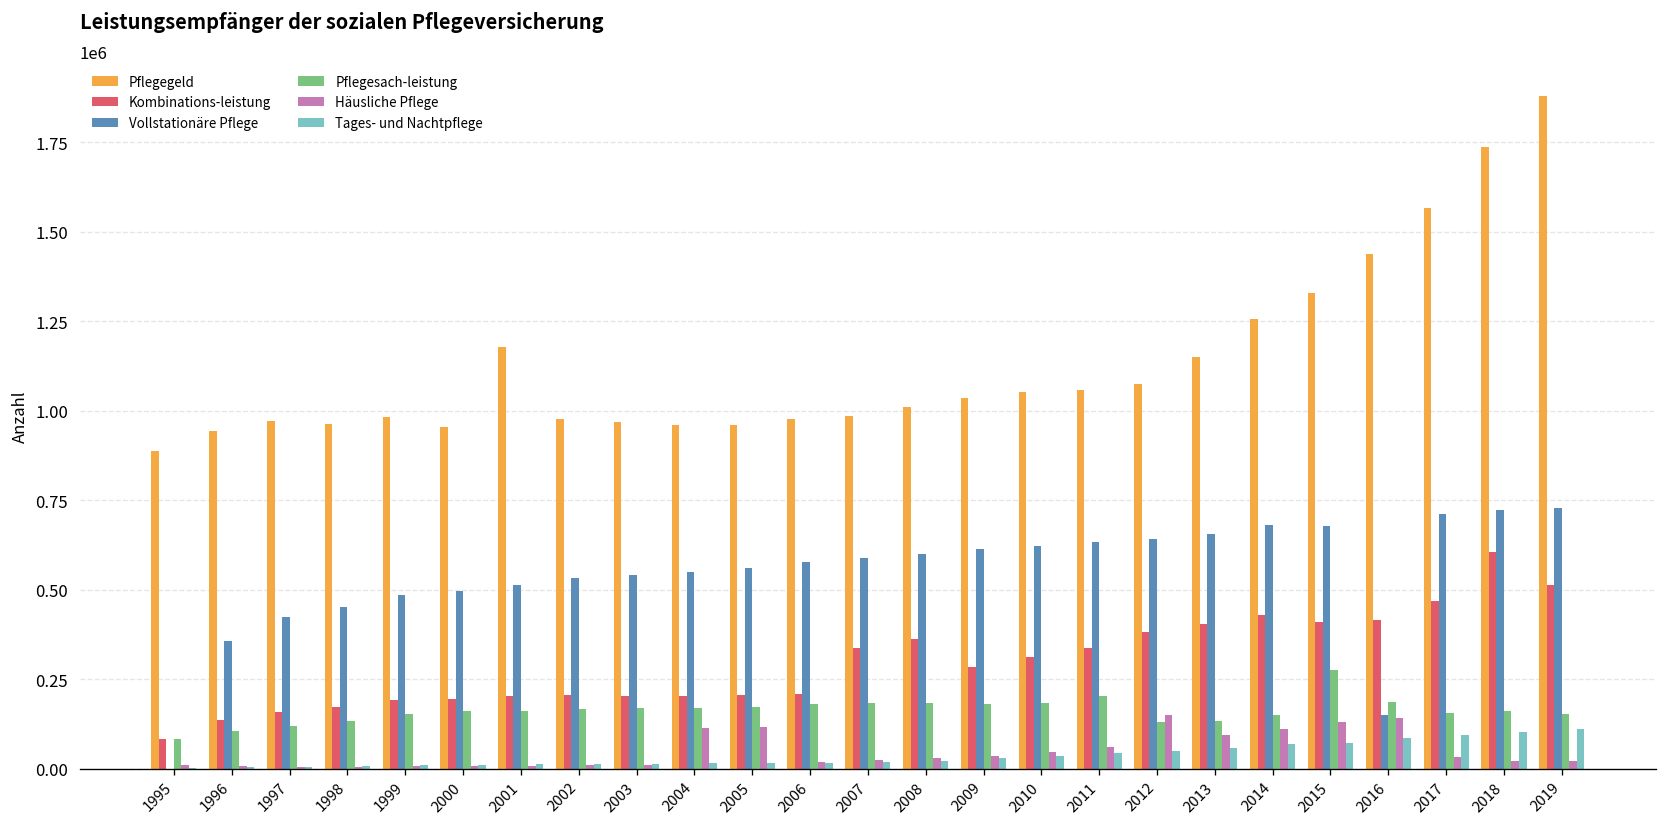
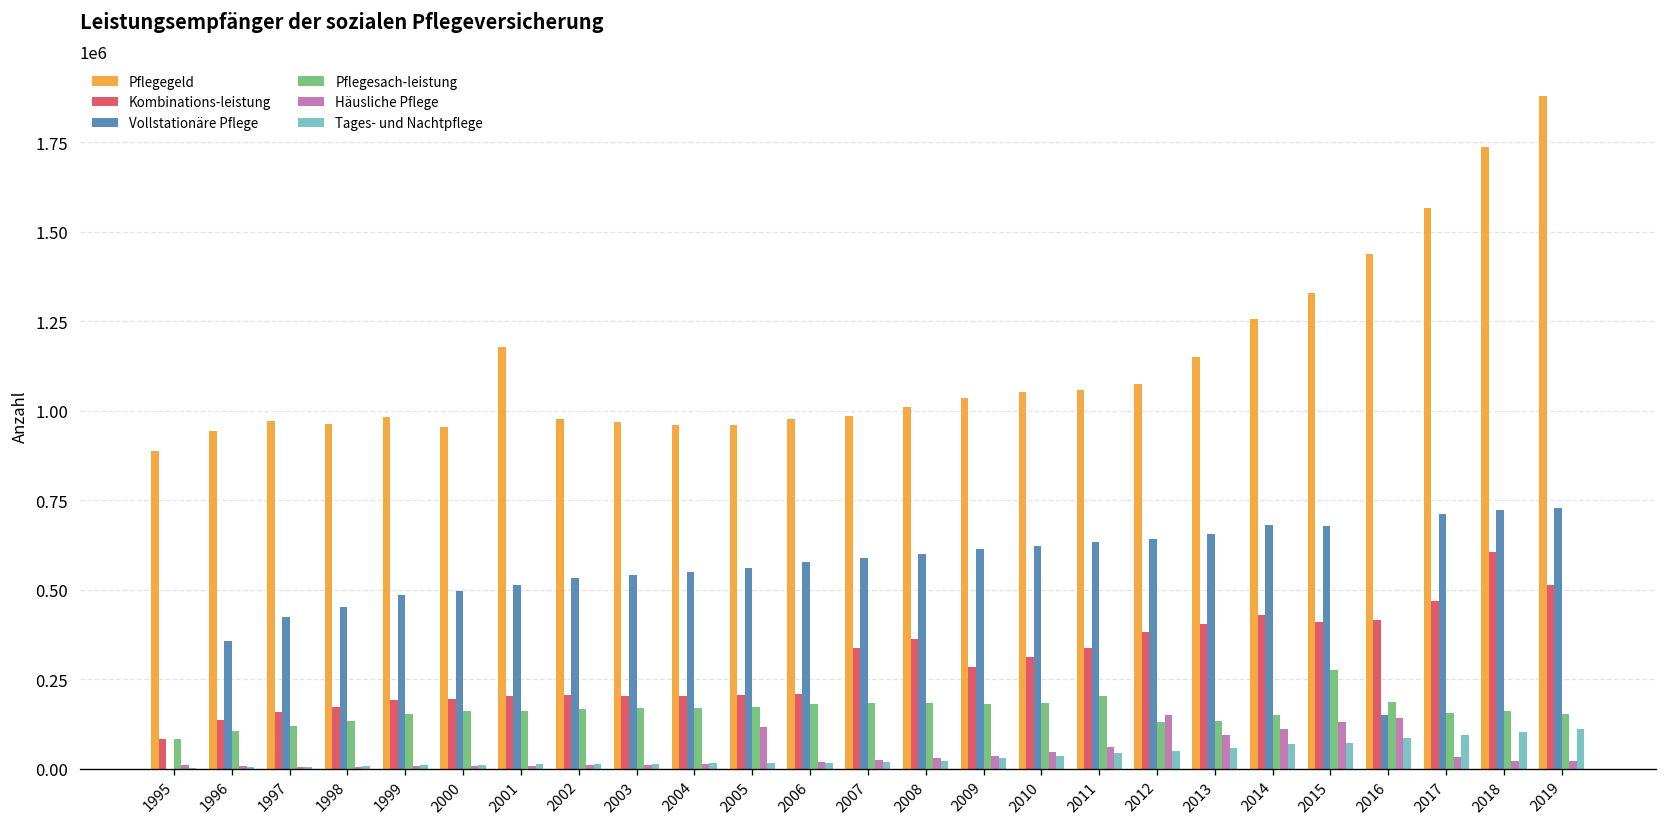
  {
    "Pflegegeld": {
      "1995": 890000,
      "1996": 940000,
      "1997": 970000,
      "1998": 960000,
      "1999": 980000,
      "2000": 950000,
      "2001": 1180000,
      "2002": 980000,
      "2003": 970000,
      "2004": 960000,
      "2005": 960000,
      "2006": 980000,
      "2007": 990000,
      "2008": 1010000,
      "2009": 1030000,
      "2010": 1050000,
      "2011": 1060000,
      "2012": 1080000,
      "2013": 1150000,
      "2014": 1260000,
      "2015": 1330000,
      "2016": 1440000,
      "2017": 1570000,
      "2018": 1740000,
      "2019": 1880000
    },
    "Kombinations-leistung": {
      "1995": 80000,
      "1996": 140000,
      "1997": 160000,
      "1998": 170000,
      "1999": 190000,
      "2000": 190000,
      "2001": 200000,
      "2002": 210000,
      "2003": 200000,
      "2004": 200000,
      "2005": 200000,
      "2006": 210000,
      "2007": 340000,
      "2008": 360000,
      "2009": 280000,
      "2010": 310000,
      "2011": 340000,
      "2012": 380000,
      "2013": 400000,
      "2014": 430000,
      "2015": 410000,
      "2016": 410000,
      "2017": 470000,
      "2018": 600000,
      "2019": 510000
    },
    "Vollstationäre Pflege": {
      "1995": 0,
      "1996": 360000,
      "1997": 420000,
      "1998": 450000,
      "1999": 490000,
      "2000": 490000,
      "2001": 510000,
      "2002": 530000,
      "2003": 540000,
      "2004": 550000,
      "2005": 560000,
      "2006": 580000,
      "2007": 590000,
      "2008": 600000,
      "2009": 610000,
      "2010": 620000,
      "2011": 630000,
      "2012": 640000,
      "2013": 650000,
      "2014": 680000,
      "2015": 680000,
      "2016": 150000,
      "2017": 710000,
      "2018": 720000,
      "2019": 730000
    },
    "Pflegesach-leistung": {
      "1995": 80000,
      "1996": 110000,
      "1997": 120000,
      "1998": 130000,
      "1999": 150000,
      "2000": 160000,
      "2001": 160000,
      "2002": 170000,
      "2003": 170000,
      "2004": 170000,
      "2005": 170000,
      "2006": 180000,
      "2007": 180000,
      "2008": 180000,
      "2009": 180000,
      "2010": 180000,
      "2011": 200000,
      "2012": 130000,
      "2013": 130000,
      "2014": 150000,
      "2015": 270000,
      "2016": 190000,
      "2017": 160000,
      "2018": 160000,
      "2019": 150000
    },
    "Häusliche Pflege": {
      "1995": 10000,
      "2002": 10000,
      "2003": 10000,
-     "2004": 110000,
+     "2004": 10000,
      "2005": 120000,
      "2006": 20000,
      "2007": 20000,
      "2008": 30000,
      "2009": 30000,
      "2010": 50000,
      "2011": 60000,
      "2012": 150000,
      "2013": 90000,
      "2014": 110000,
      "2015": 130000,
      "2016": 140000,
      "2017": 30000,
      "2018": 20000,
      "2019": 20000
    },
    "Tages- und Nachtpflege": {
      "1999": 10000,
      "2000": 10000,
      "2001": 10000,
      "2002": 10000,
      "2003": 10000,
      "2004": 20000,
      "2005": 20000,
      "2006": 20000,
      "2007": 20000,
      "2008": 20000,
      "2009": 30000,
      "2010": 40000,
      "2011": 40000,
      "2012": 50000,
      "2013": 60000,
      "2014": 70000,
      "2015": 70000,
      "2016": 80000,
      "2017": 90000,
      "2018": 100000,
      "2019": 110000
    }
  }
